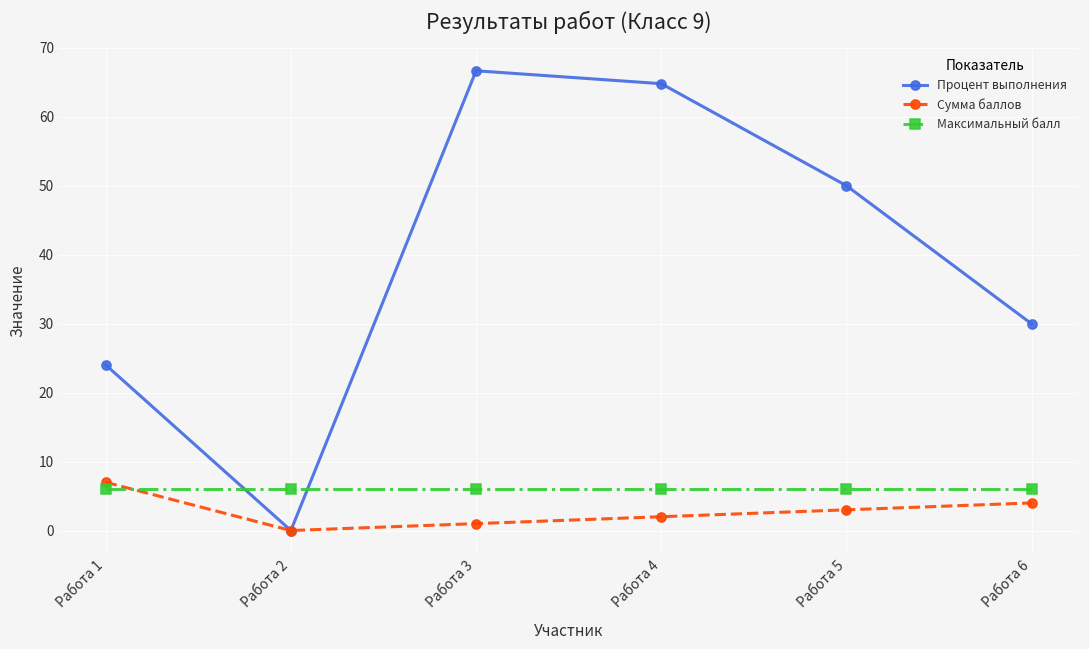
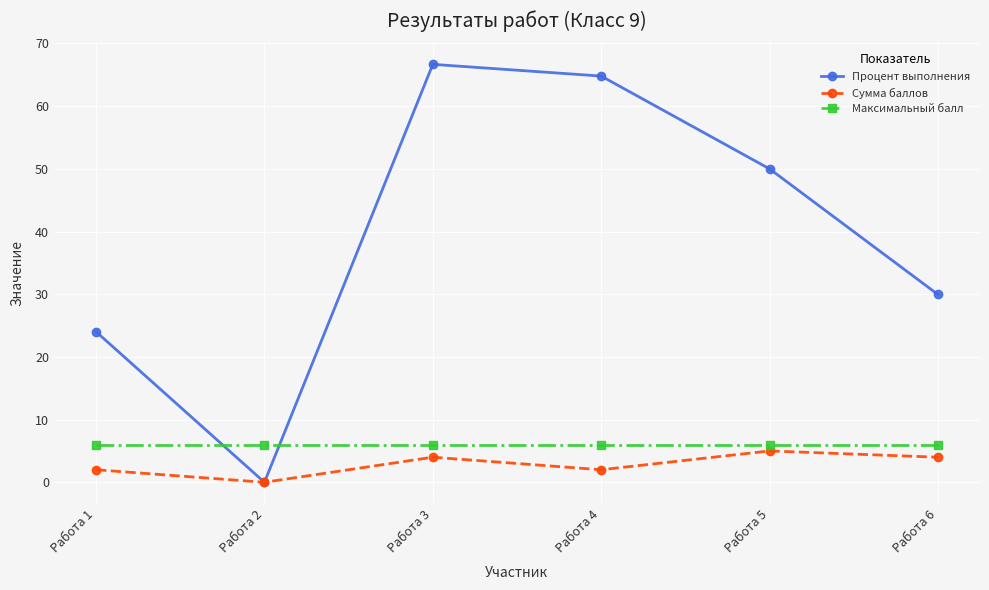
  {
    "Процент выполнения": {
      "Работа 1": 24,
      "Работа 3": 67,
      "Работа 4": 65,
      "Работа 5": 50,
      "Работа 6": 30
    },
    "Сумма баллов": {
-     "Работа 1": 7,
-     "Работа 3": 1,
+     "Работа 1": 2,
+     "Работа 3": 4,
      "Работа 4": 2,
-     "Работа 5": 3,
+     "Работа 5": 5,
      "Работа 6": 4
    },
    "Максимальный балл": {
      "Работа 1": 6,
      "Работа 2": 6,
      "Работа 3": 6,
      "Работа 4": 6,
      "Работа 5": 6,
      "Работа 6": 6
    }
  }
